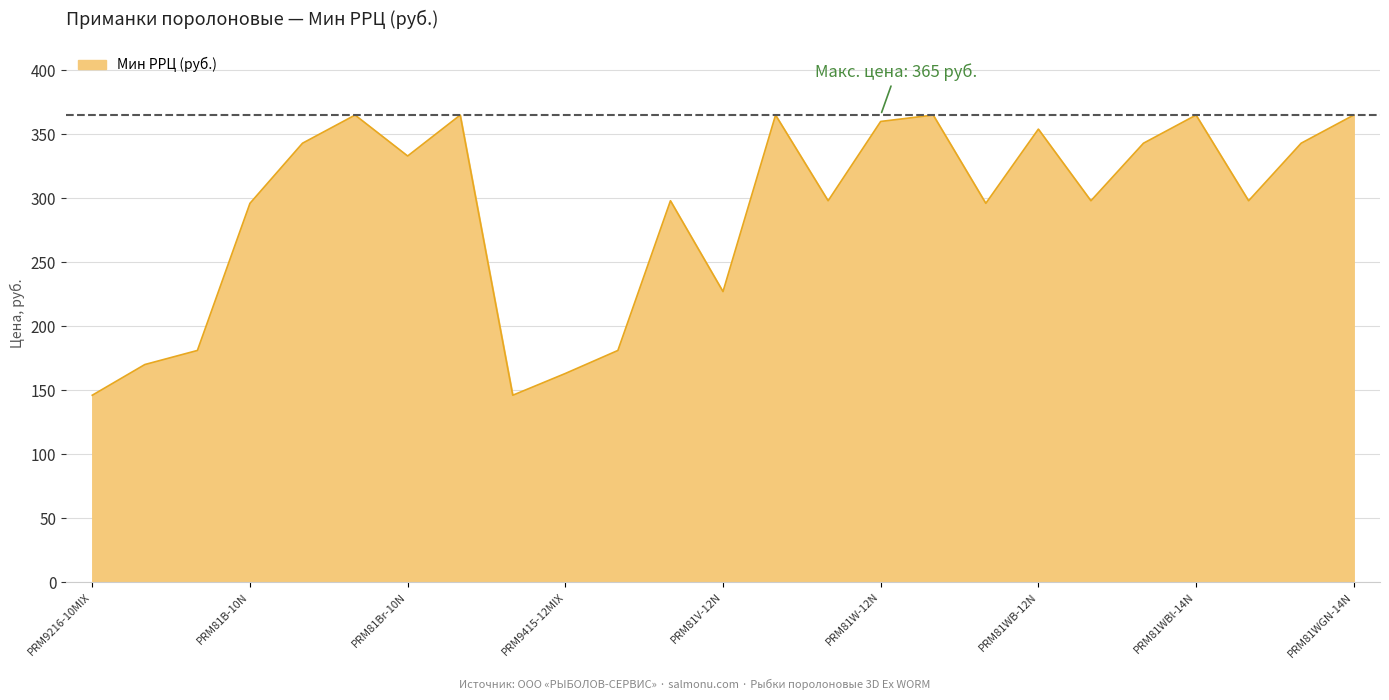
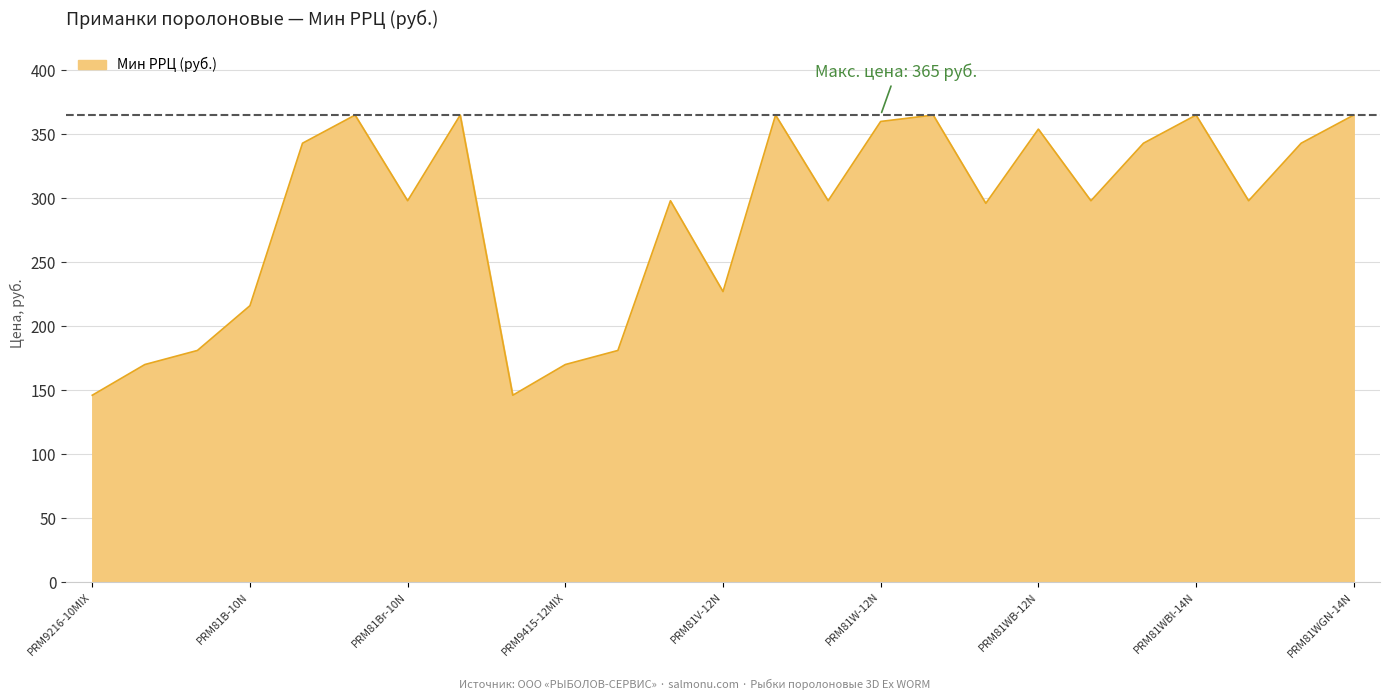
  {
    "PRM9216-10MIX": 146,
-   "PRM81B-10N": 296,
-   "PRM81Br-10N": 333,
-   "PRM9415-12MIX": 163,
+   "PRM81B-10N": 216,
+   "PRM81Br-10N": 298,
+   "PRM9415-12MIX": 170,
    "PRM81V-12N": 227,
    "PRM81W-12N": 360,
    "PRM81WB-12N": 354,
    "PRM81WBl-14N": 365,
    "PRM81WGN-14N": 365
  }
